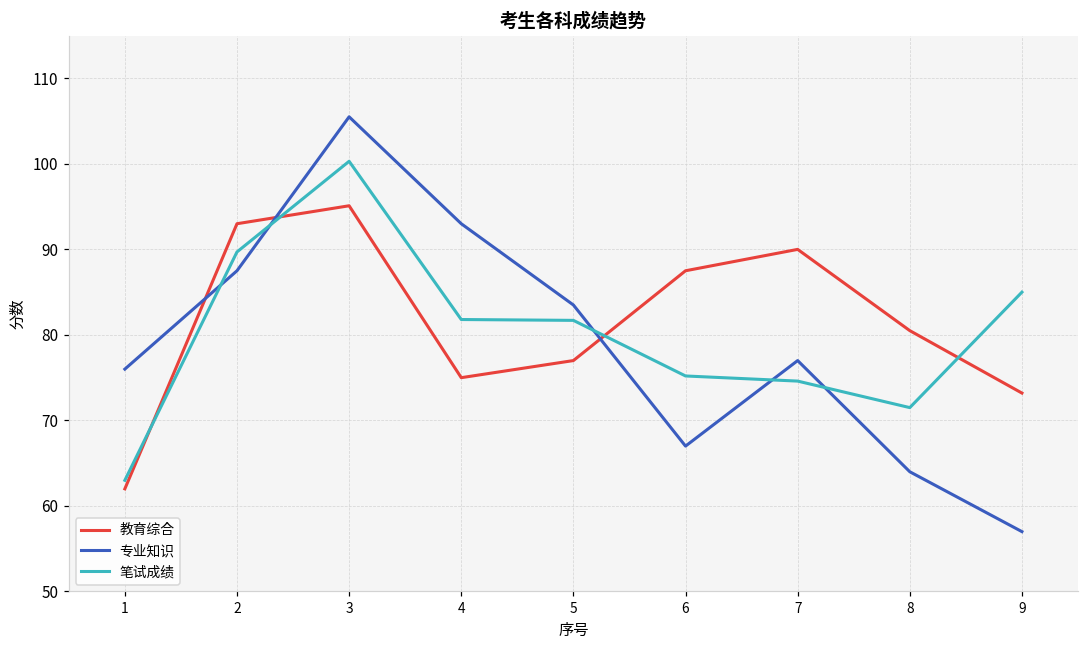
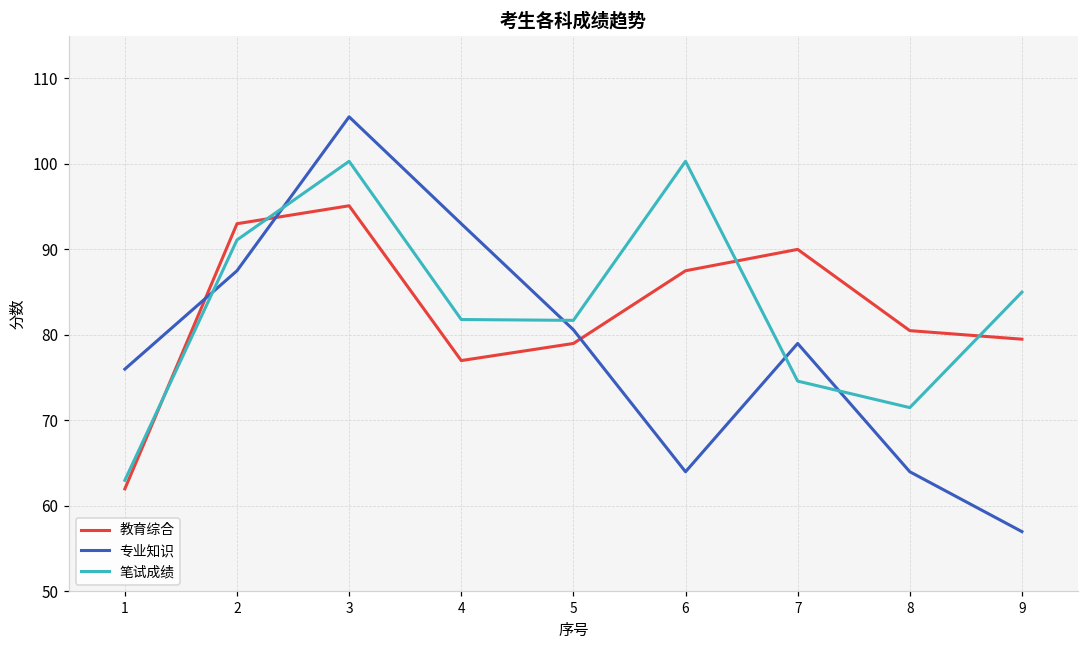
  {
    "教育综合": {
      "1": 62,
      "2": 93,
      "3": 95,
-     "4": 75,
-     "5": 77,
+     "4": 77,
+     "5": 79,
      "6": 88,
      "7": 90,
      "8": 81,
-     "9": 73
+     "9": 80
    },
    "专业知识": {
      "1": 76,
      "2": 88,
      "3": 106,
      "4": 93,
-     "5": 84,
-     "6": 67,
-     "7": 77,
+     "5": 81,
+     "6": 64,
+     "7": 79,
      "8": 64,
      "9": 57
    },
    "笔试成绩": {
      "1": 63,
-     "2": 90,
+     "2": 91,
      "3": 100,
      "4": 82,
      "5": 82,
-     "6": 75,
+     "6": 100,
      "7": 75,
      "8": 72,
      "9": 85
    }
  }
